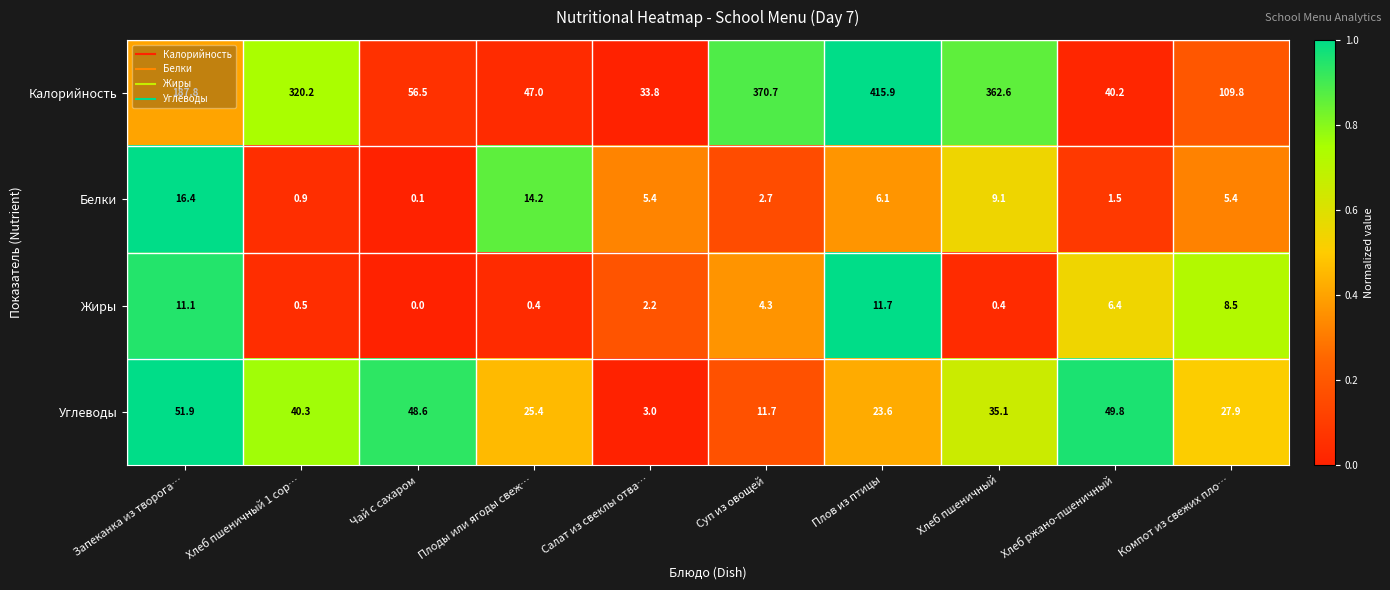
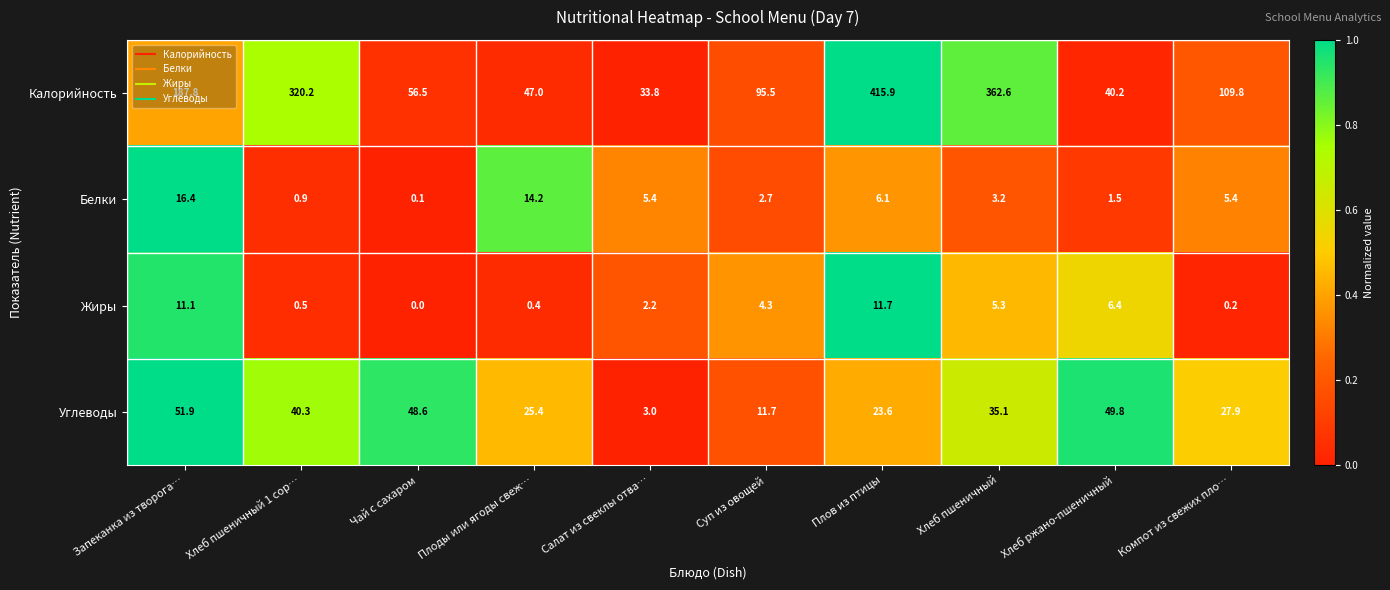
  {
    "Калорийность": {
      "Хлеб пшеничный 1 сор…": 320.2,
      "Чай с сахаром": 56.5,
      "Плоды или ягоды свеж…": 47.0,
      "Салат из свеклы отва…": 33.8,
-     "Суп из овощей": 370.7,
+     "Суп из овощей": 95.5,
      "Плов из птицы": 415.9,
      "Хлеб пшеничный": 362.6,
      "Хлеб ржано-пшеничный": 40.2,
      "Компот из свежих пло…": 109.8
    },
    "Белки": {
      "Запеканка из творога…": 16.4,
      "Хлеб пшеничный 1 сор…": 0.9,
      "Чай с сахаром": 0.1,
      "Плоды или ягоды свеж…": 14.2,
      "Салат из свеклы отва…": 5.4,
      "Суп из овощей": 2.7,
      "Плов из птицы": 6.1,
-     "Хлеб пшеничный": 9.1,
+     "Хлеб пшеничный": 3.2,
      "Хлеб ржано-пшеничный": 1.5,
      "Компот из свежих пло…": 5.4
    },
    "Жиры": {
      "Запеканка из творога…": 11.1,
      "Хлеб пшеничный 1 сор…": 0.5,
      "Чай с сахаром": 0.0,
      "Плоды или ягоды свеж…": 0.4,
      "Салат из свеклы отва…": 2.2,
      "Суп из овощей": 4.3,
      "Плов из птицы": 11.7,
-     "Хлеб пшеничный": 0.4,
+     "Хлеб пшеничный": 5.3,
      "Хлеб ржано-пшеничный": 6.4,
-     "Компот из свежих пло…": 8.5
+     "Компот из свежих пло…": 0.2
    },
    "Углеводы": {
      "Запеканка из творога…": 51.9,
      "Хлеб пшеничный 1 сор…": 40.3,
      "Чай с сахаром": 48.6,
      "Плоды или ягоды свеж…": 25.4,
      "Салат из свеклы отва…": 3.0,
      "Суп из овощей": 11.7,
      "Плов из птицы": 23.6,
      "Хлеб пшеничный": 35.1,
      "Хлеб ржано-пшеничный": 49.8,
      "Компот из свежих пло…": 27.9
    }
  }
